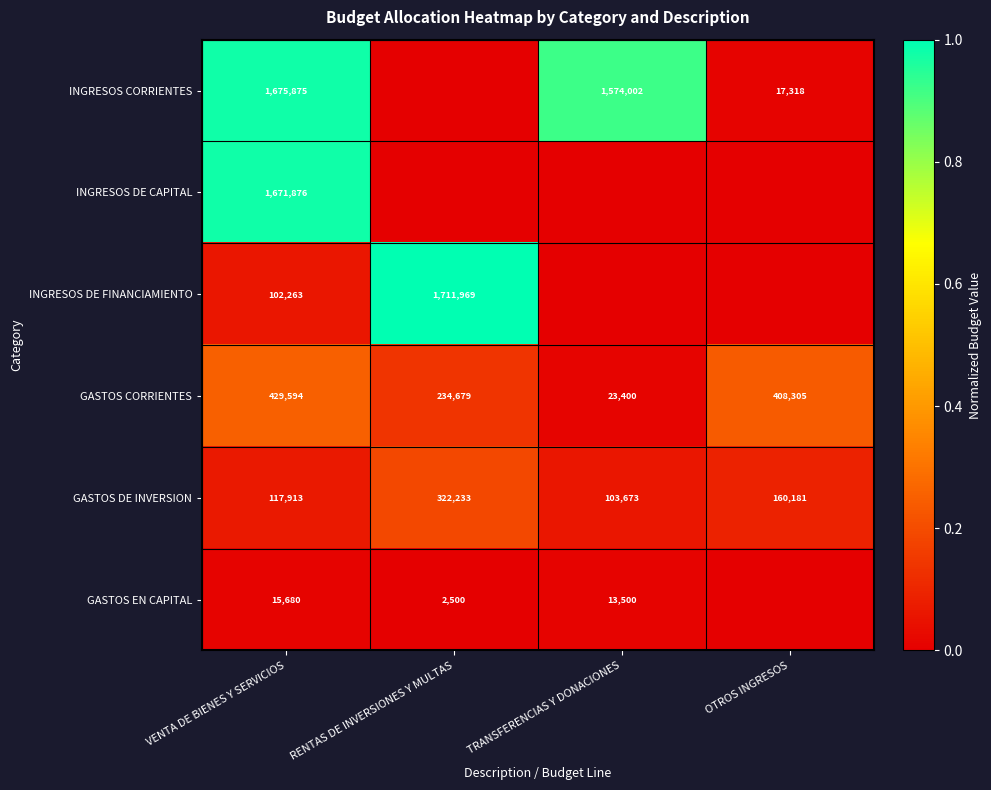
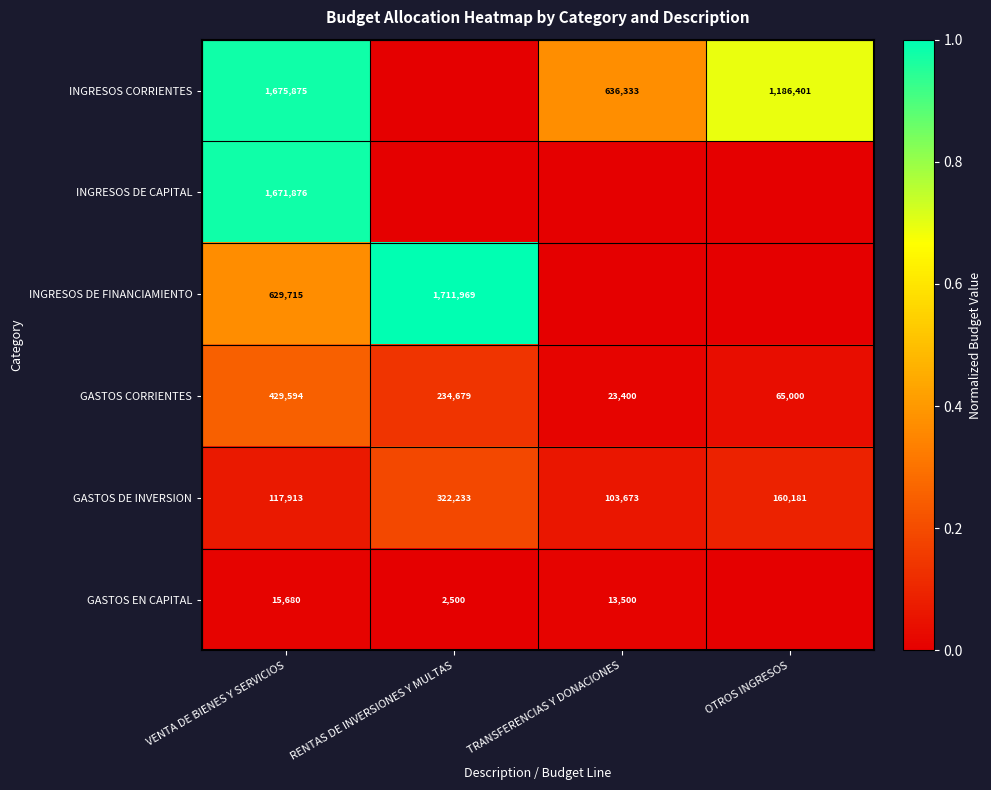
  {
    "INGRESOS CORRIENTES": {
      "VENTA DE BIENES Y SERVICIOS": "1,675,875",
-     "TRANSFERENCIAS Y DONACIONES": "1,574,002",
-     "OTROS INGRESOS": "17,318"
+     "TRANSFERENCIAS Y DONACIONES": "636,333",
+     "OTROS INGRESOS": "1,186,401"
    },
    "INGRESOS DE CAPITAL": {
      "VENTA DE BIENES Y SERVICIOS": "1,671,876"
    },
    "INGRESOS DE FINANCIAMIENTO": {
-     "VENTA DE BIENES Y SERVICIOS": "102,263",
+     "VENTA DE BIENES Y SERVICIOS": "629,715",
      "RENTAS DE INVERSIONES Y MULTAS": "1,711,969"
    },
    "GASTOS CORRIENTES": {
      "VENTA DE BIENES Y SERVICIOS": "429,594",
      "RENTAS DE INVERSIONES Y MULTAS": "234,679",
      "TRANSFERENCIAS Y DONACIONES": "23,400",
-     "OTROS INGRESOS": "408,305"
+     "OTROS INGRESOS": "65,000"
    },
    "GASTOS DE INVERSION": {
      "VENTA DE BIENES Y SERVICIOS": "117,913",
      "RENTAS DE INVERSIONES Y MULTAS": "322,233",
      "TRANSFERENCIAS Y DONACIONES": "103,673",
      "OTROS INGRESOS": "160,181"
    },
    "GASTOS EN CAPITAL": {
      "VENTA DE BIENES Y SERVICIOS": "15,680",
      "RENTAS DE INVERSIONES Y MULTAS": "2,500",
      "TRANSFERENCIAS Y DONACIONES": "13,500"
    }
  }
